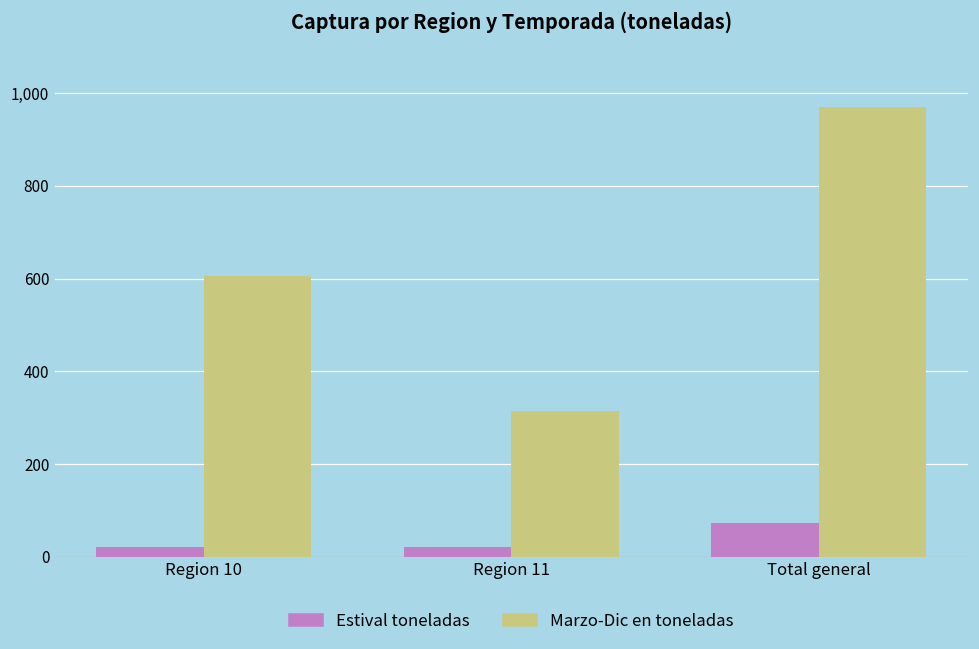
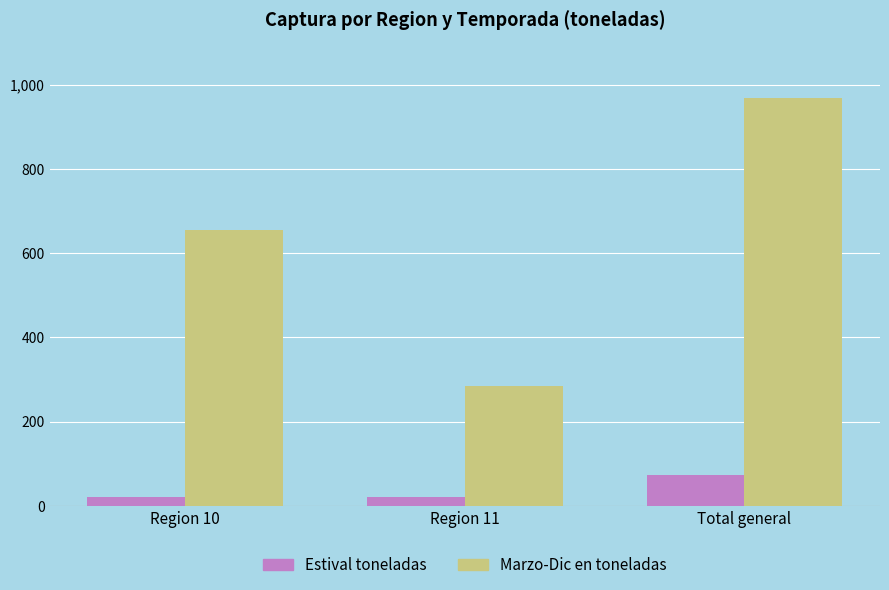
  {
    "Estival toneladas": {
      "Region 10": 20,
      "Region 11": 20,
      "Total general": 70
    },
    "Marzo-Dic en toneladas": {
-     "Region 10": 600,
-     "Region 11": 320,
+     "Region 10": 650,
+     "Region 11": 290,
      "Total general": 970
    }
  }
